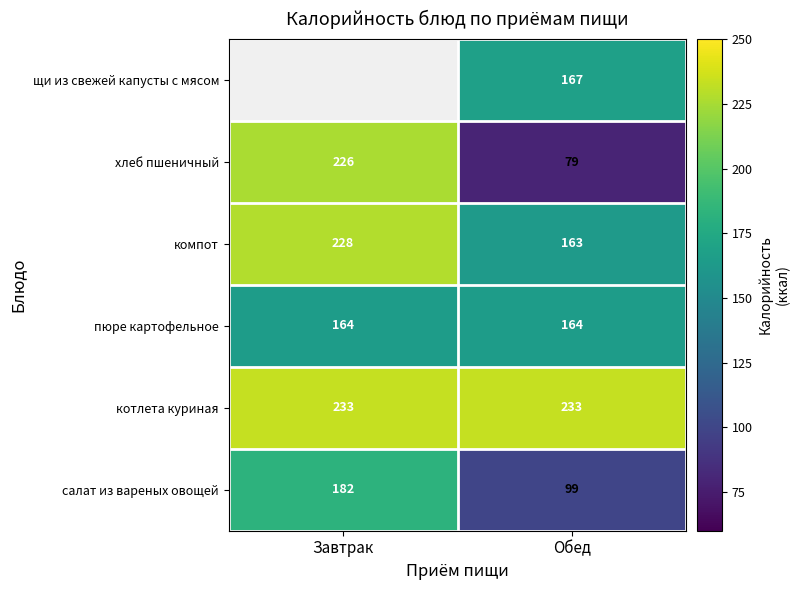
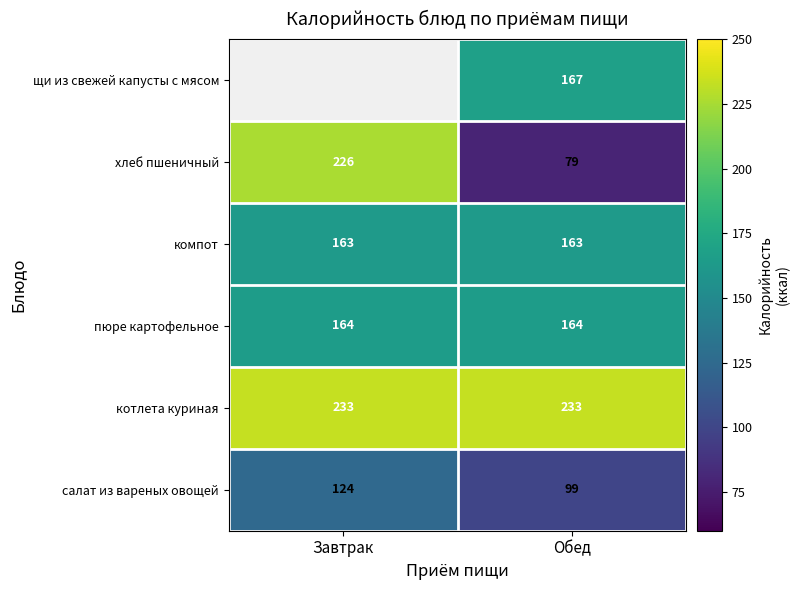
  {
    "щи из свежей капусты с мясом": {
      "Обед": 167
    },
    "хлеб пшеничный": {
      "Завтрак": 226,
      "Обед": 79
    },
    "компот": {
-     "Завтрак": 228,
+     "Завтрак": 163,
      "Обед": 163
    },
    "пюре картофельное": {
      "Завтрак": 164,
      "Обед": 164
    },
    "котлета куриная": {
      "Завтрак": 233,
      "Обед": 233
    },
    "салат из вареных овощей": {
-     "Завтрак": 182,
+     "Завтрак": 124,
      "Обед": 99
    }
  }
